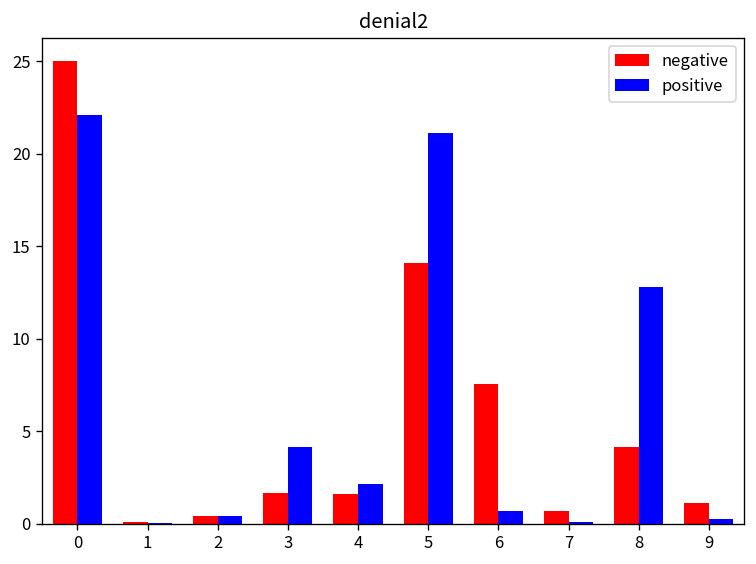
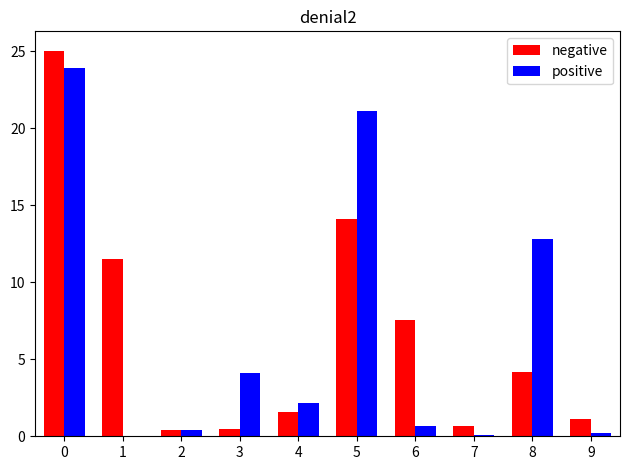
  {
    "negative": {
      "0": 25.0,
-     "1": 0.1,
+     "1": 11.5,
      "2": 0.4,
-     "3": 1.7,
+     "3": 0.5,
      "4": 1.6,
      "5": 14.1,
      "6": 7.6,
      "7": 0.7,
      "8": 4.2,
      "9": 1.1
    },
    "positive": {
-     "0": 22.1,
+     "0": 23.9,
      "2": 0.4,
      "3": 4.1,
      "4": 2.2,
      "5": 21.1,
      "6": 0.7,
      "8": 12.8,
      "9": 0.2
    }
  }
